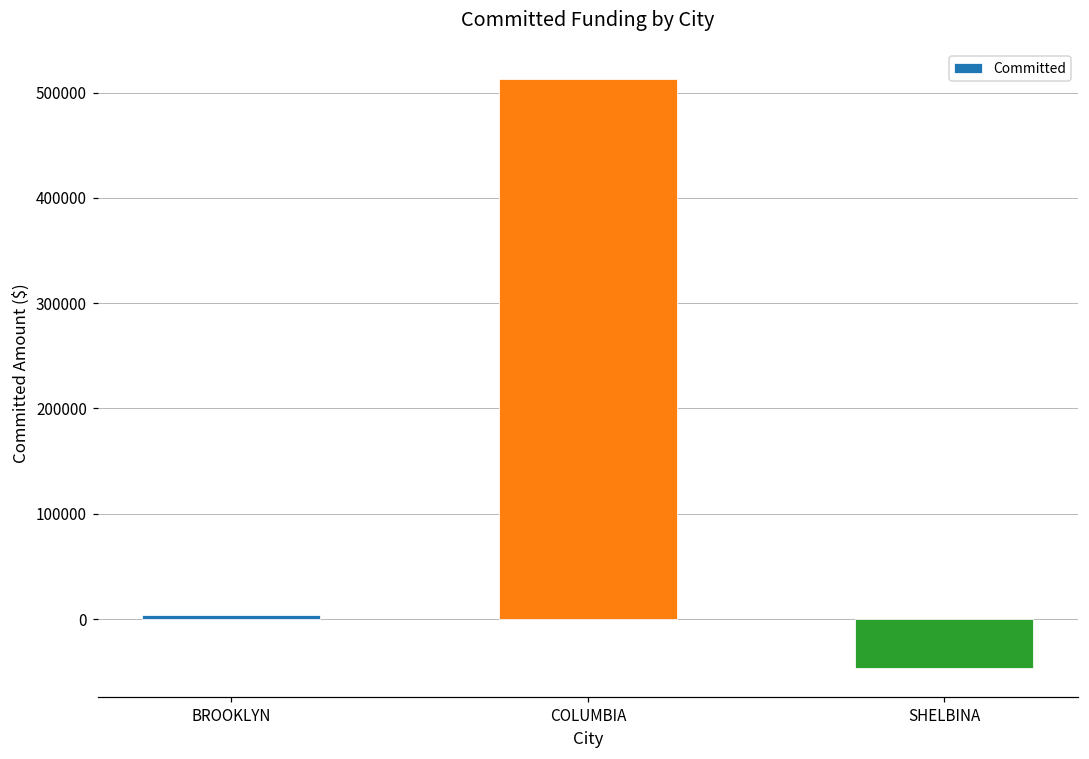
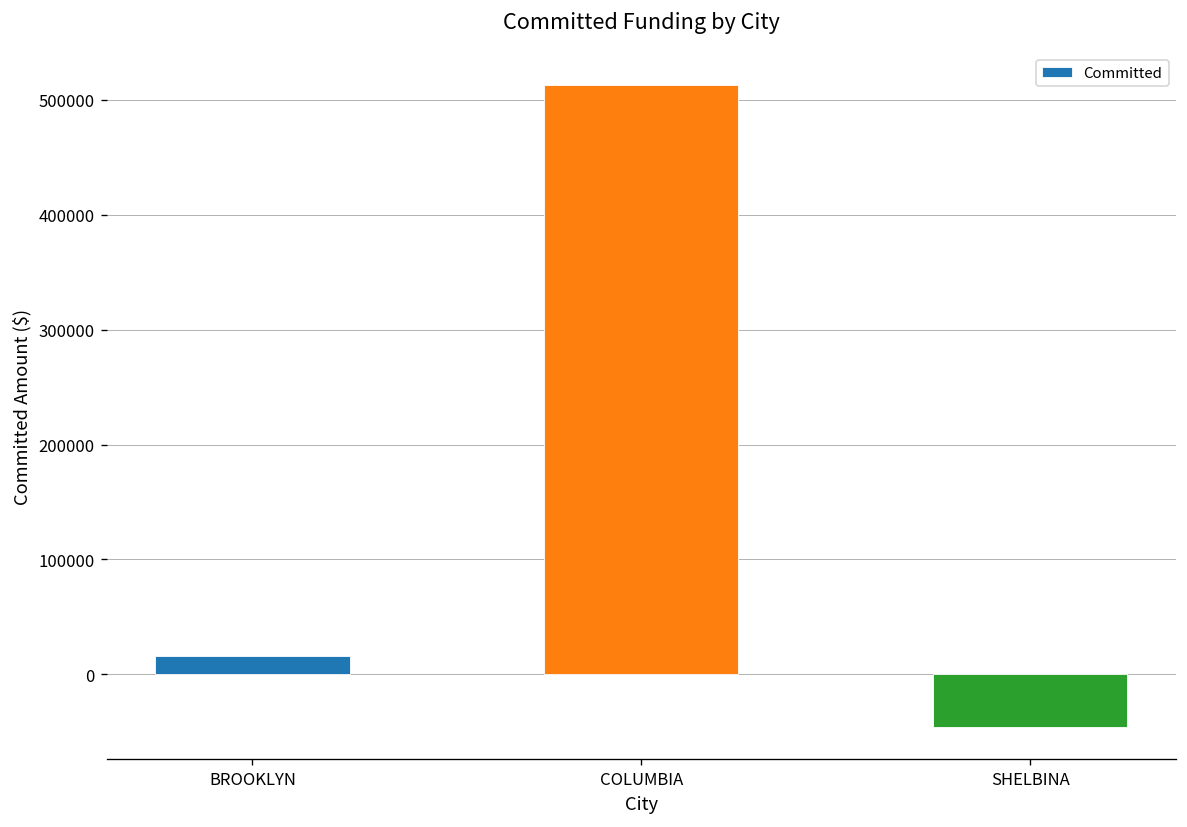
  {
-   "BROOKLYN": 0,
+   "BROOKLYN": 20000,
    "COLUMBIA": 510000,
    "SHELBINA": -50000
  }
